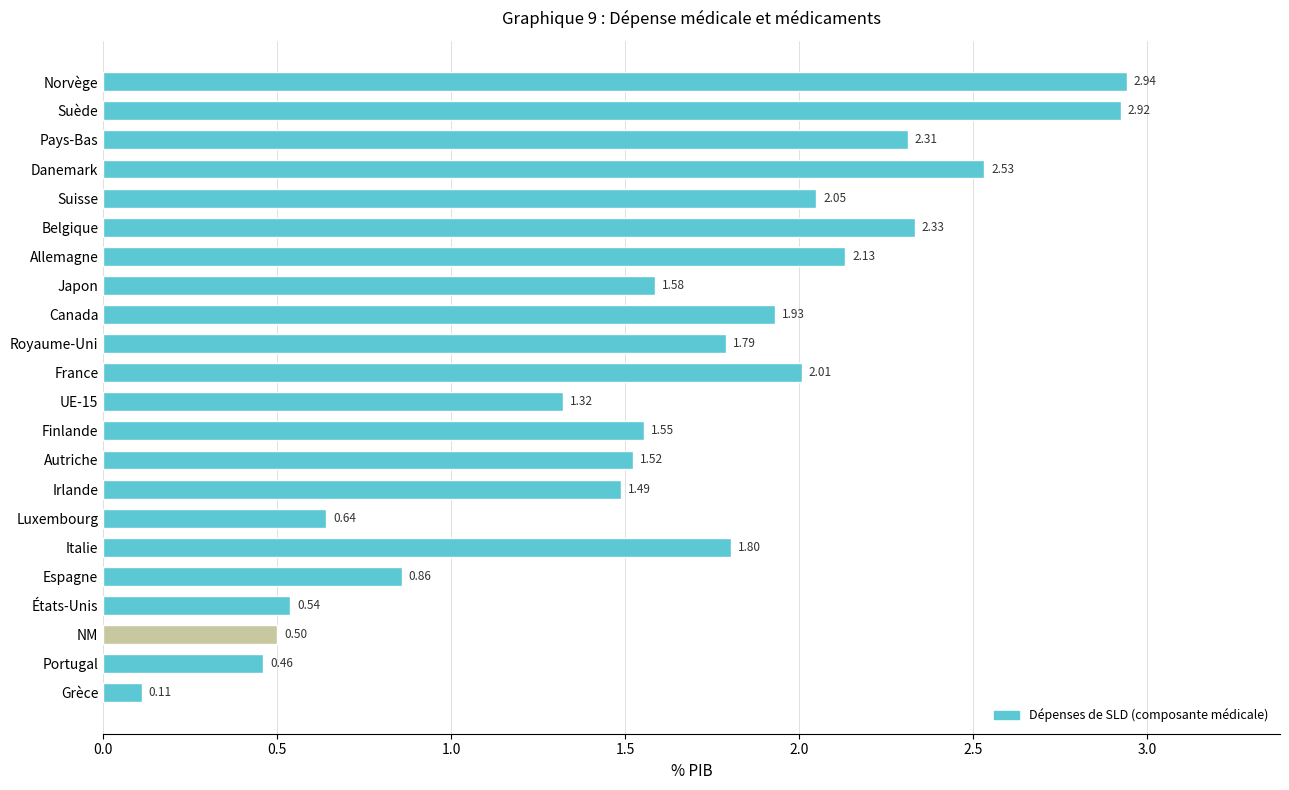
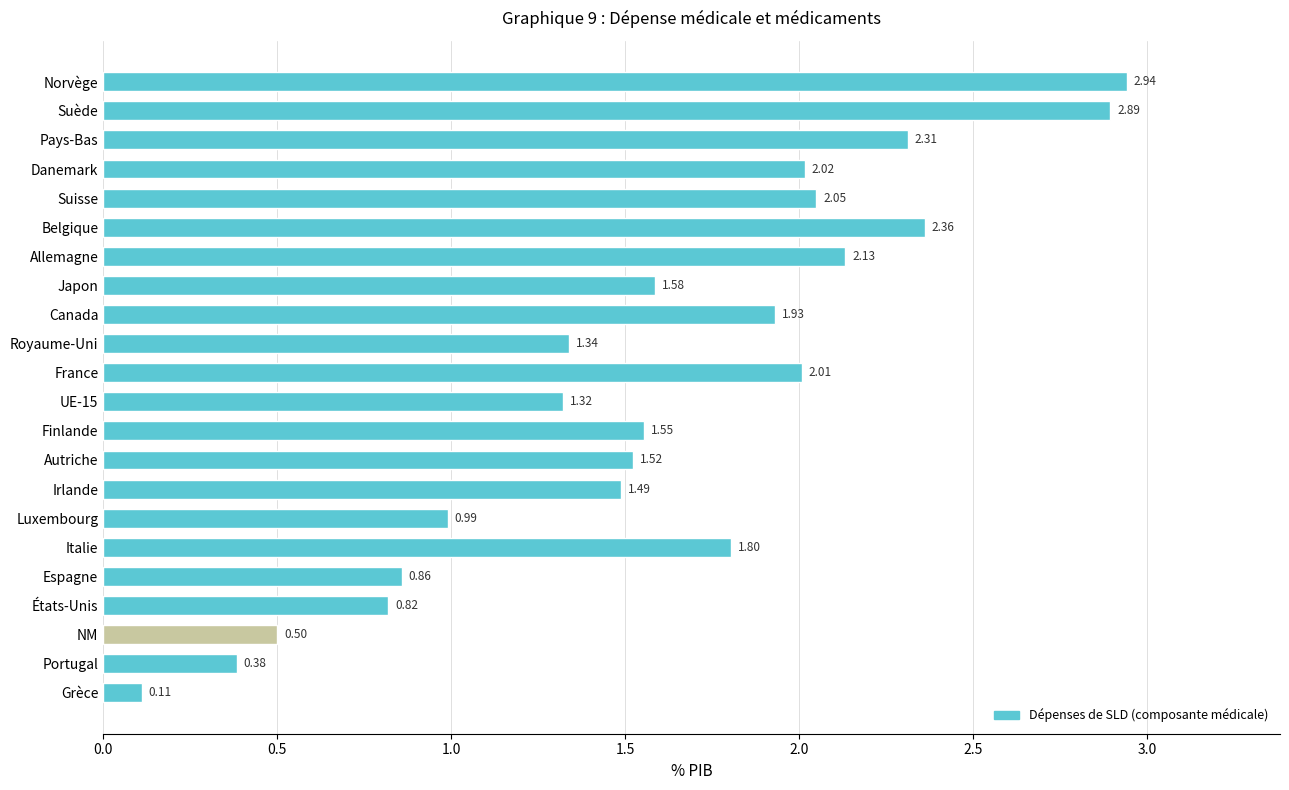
  {
    "Norvège": 2.94,
-   "Suède": 2.92,
+   "Suède": 2.89,
    "Pays-Bas": 2.31,
-   "Danemark": 2.53,
+   "Danemark": 2.02,
    "Suisse": 2.05,
-   "Belgique": 2.33,
+   "Belgique": 2.36,
    "Allemagne": 2.13,
    "Japon": 1.58,
    "Canada": 1.93,
-   "Royaume-Uni": 1.79,
+   "Royaume-Uni": 1.34,
    "France": 2.01,
    "UE-15": 1.32,
    "Finlande": 1.55,
    "Autriche": 1.52,
    "Irlande": 1.49,
-   "Luxembourg": 0.64,
+   "Luxembourg": 0.99,
    "Italie": 1.80,
    "Espagne": 0.86,
-   "États-Unis": 0.54,
+   "États-Unis": 0.82,
    "NM": 0.50,
-   "Portugal": 0.46,
+   "Portugal": 0.38,
    "Grèce": 0.11
  }
